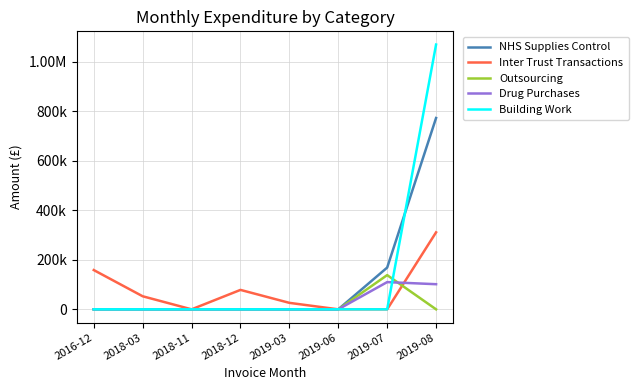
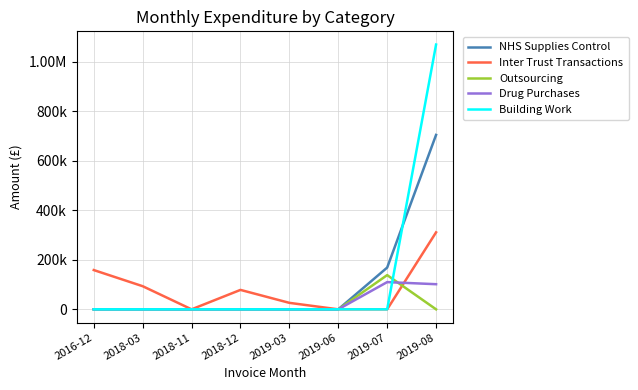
  {
    "NHS Supplies Control": {
      "2019-07": 170000,
-     "2019-08": 770000
+     "2019-08": 700000
    },
    "Inter Trust Transactions": {
      "2016-12": 160000,
-     "2018-03": 50000,
+     "2018-03": 90000,
      "2018-12": 80000,
      "2019-03": 30000,
      "2019-08": 310000
    },
    "Outsourcing": {
      "2019-07": 140000,
      "2019-08": 0
    },
    "Drug Purchases": {
      "2019-07": 110000,
      "2019-08": 100000
    },
    "Building Work": {
      "2019-08": 1070000
    }
  }
